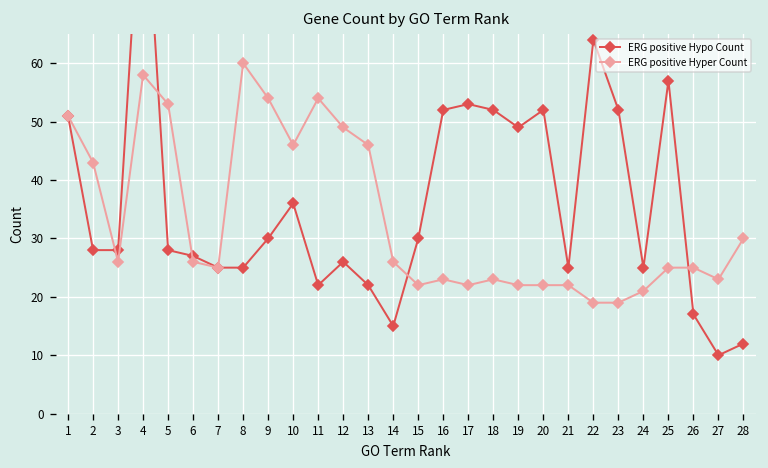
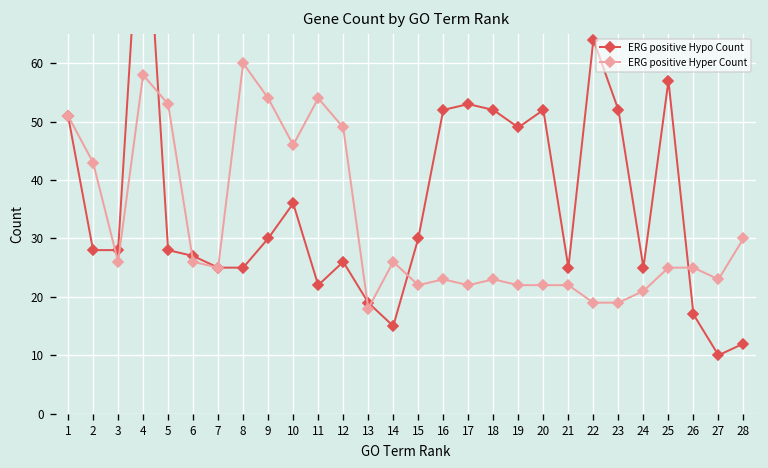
  {
    "ERG positive Hypo Count": {
      "2": 28,
      "3": 28,
      "5": 28,
      "6": 27,
      "8": 25,
      "9": 30,
      "10": 36,
      "11": 22,
      "12": 26,
-     "13": 22,
+     "13": 19,
      "14": 15,
      "15": 30,
      "16": 52,
      "17": 53,
      "18": 52,
      "19": 49,
      "20": 52,
      "21": 25,
      "22": 64,
      "23": 52,
      "24": 25,
      "25": 57,
      "26": 17,
      "27": 10,
      "28": 12
    },
    "ERG positive Hyper Count": {
      "2": 43,
      "3": 26,
      "4": 58,
      "5": 53,
      "6": 26,
      "8": 60,
      "9": 54,
      "10": 46,
      "11": 54,
      "12": 49,
-     "13": 46,
+     "13": 18,
      "14": 26,
      "15": 22,
      "16": 23,
      "17": 22,
      "18": 23,
      "19": 22,
      "20": 22,
      "21": 22,
      "22": 19,
      "23": 19,
      "24": 21,
      "25": 25,
      "26": 25,
      "27": 23,
      "28": 30
    }
  }
